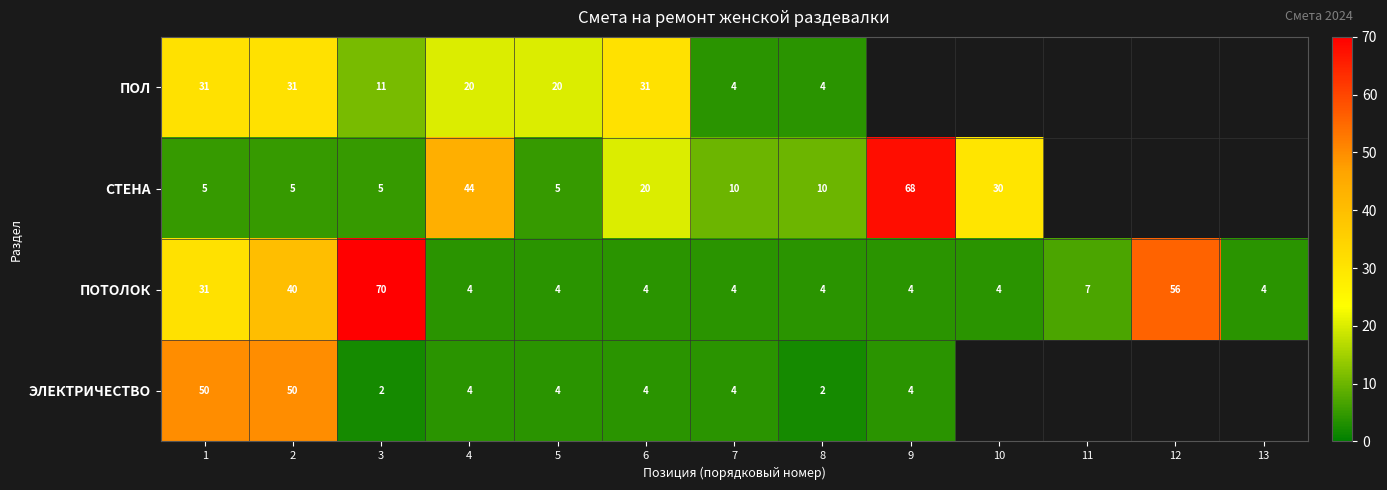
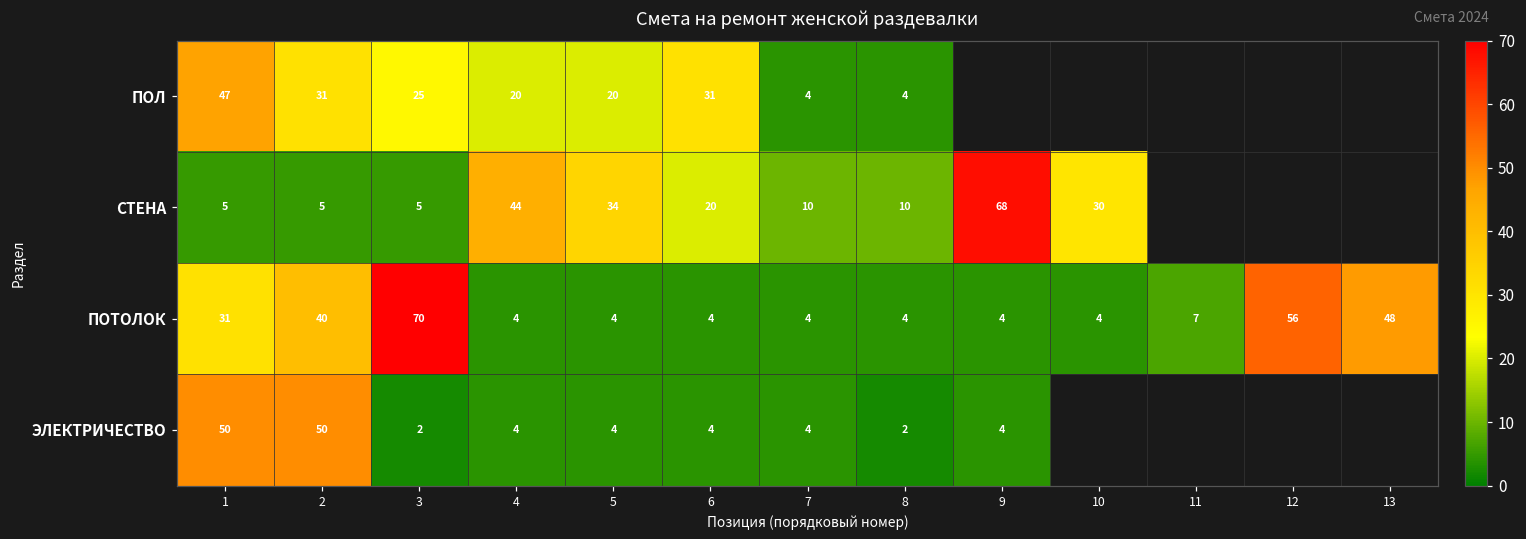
  {
    "ПОЛ": {
-     "1": 31,
+     "1": 47,
      "2": 31,
-     "3": 11,
+     "3": 25,
      "4": 20,
      "5": 20,
      "6": 31,
      "7": 4,
      "8": 4
    },
    "СТЕНА": {
      "1": 5,
      "2": 5,
      "3": 5,
      "4": 44,
-     "5": 5,
+     "5": 34,
      "6": 20,
      "7": 10,
      "8": 10,
      "9": 68,
      "10": 30
    },
    "ПОТОЛОК": {
      "1": 31,
      "2": 40,
      "3": 70,
      "4": 4,
      "5": 4,
      "6": 4,
      "7": 4,
      "8": 4,
      "9": 4,
      "10": 4,
      "11": 7,
      "12": 56,
-     "13": 4
+     "13": 48
    },
    "ЭЛЕКТРИЧЕСТВО": {
      "1": 50,
      "2": 50,
      "3": 2,
      "4": 4,
      "5": 4,
      "6": 4,
      "7": 4,
      "8": 2,
      "9": 4
    }
  }
